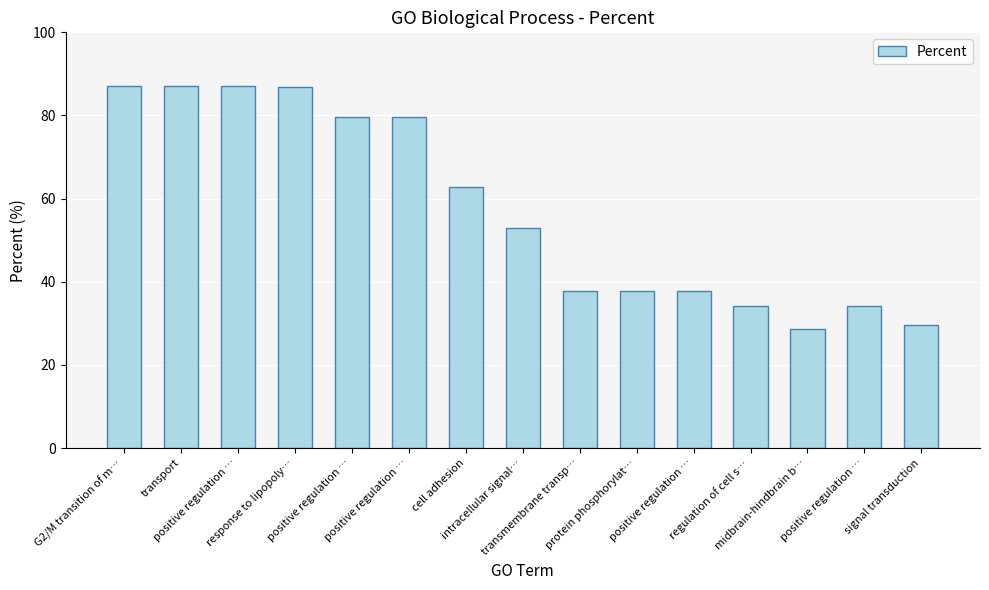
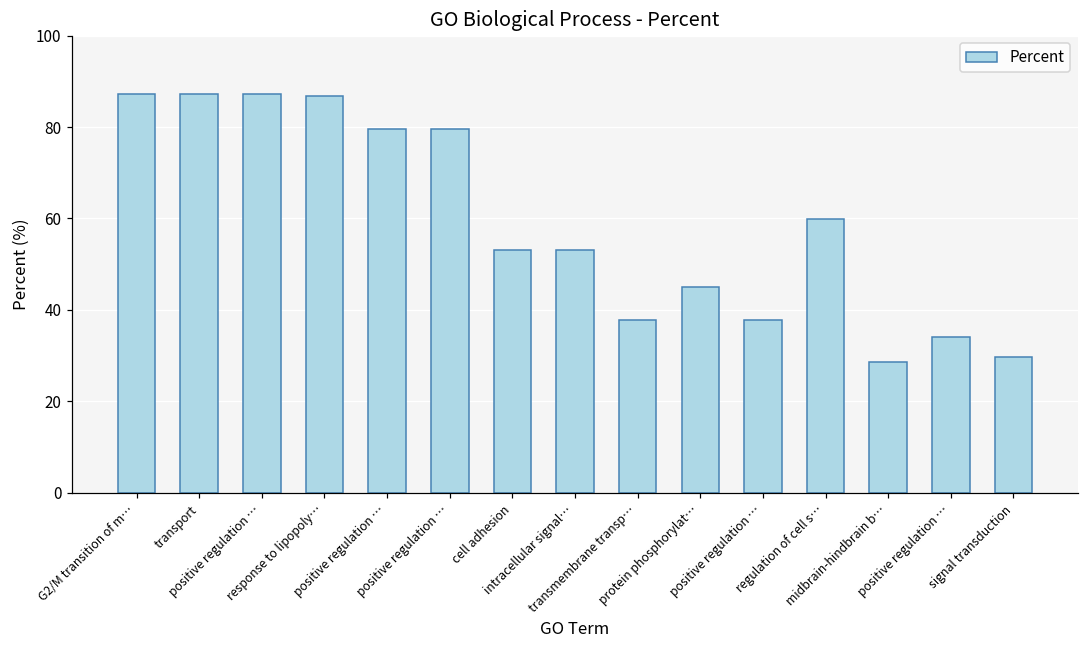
  {
    "G2/M transition of m…": 87,
    "transport": 87,
    "response to lipopoly…": 87,
-   "cell adhesion": 63,
+   "cell adhesion": 53,
    "intracellular signal…": 53,
    "transmembrane transp…": 38,
-   "protein phosphorylat…": 38,
-   "regulation of cell s…": 34,
+   "protein phosphorylat…": 45,
+   "regulation of cell s…": 60,
    "midbrain-hindbrain b…": 29,
    "signal transduction": 30
  }
